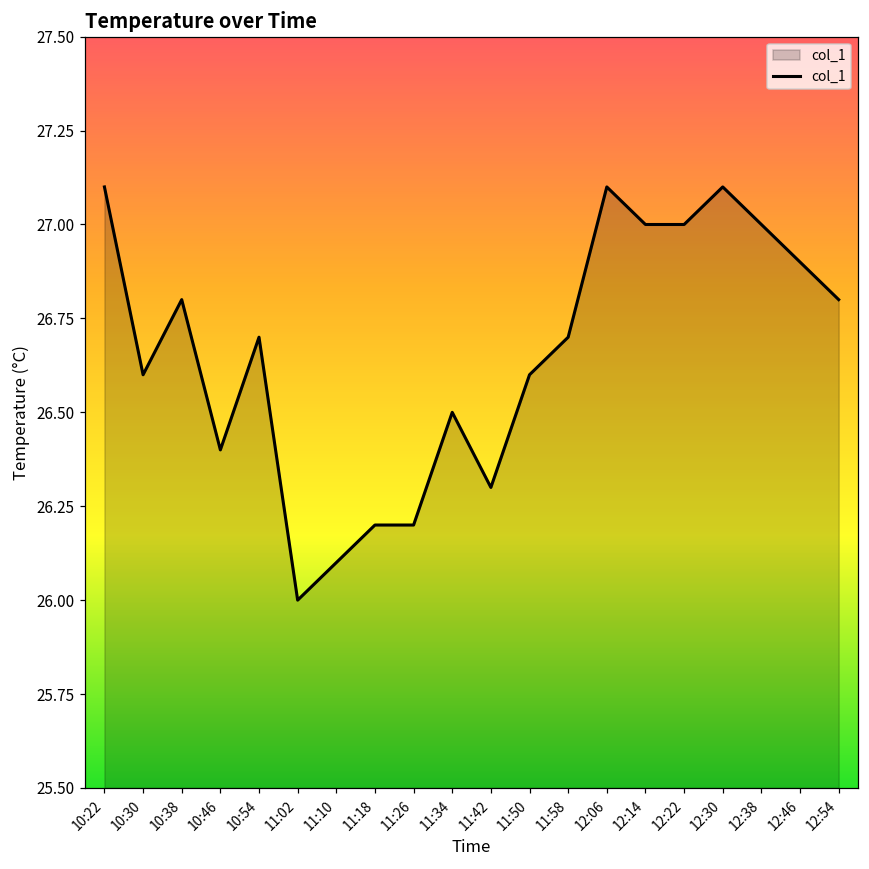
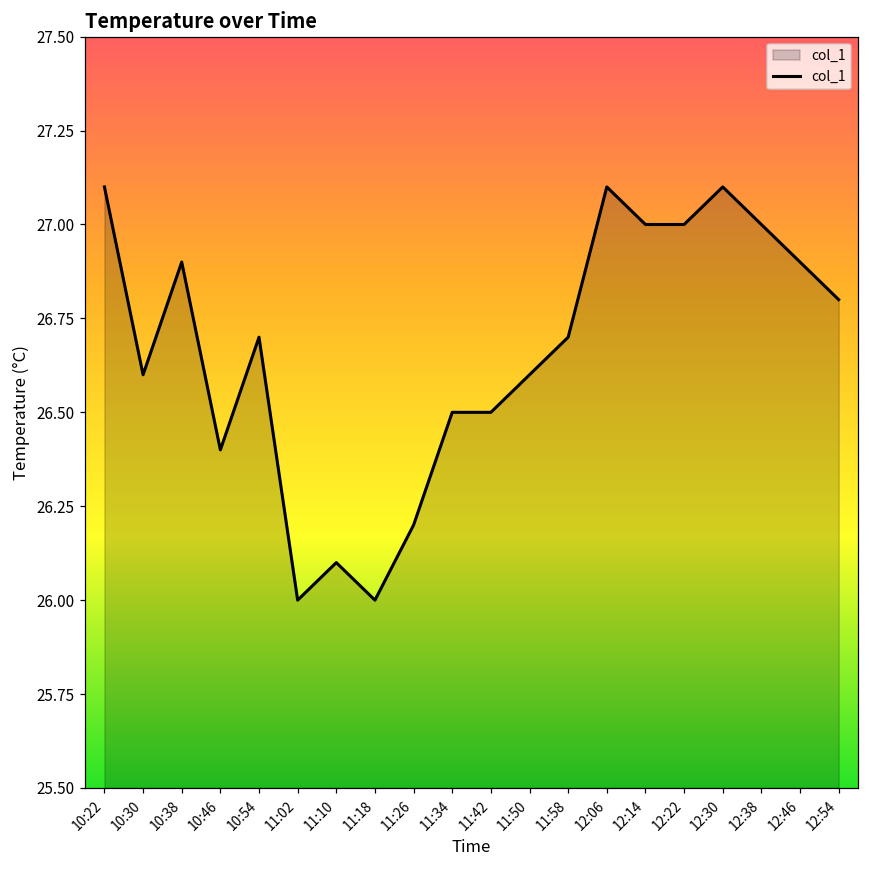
  {
    "10:22": 27.1,
    "10:30": 26.6,
-   "10:38": 26.8,
+   "10:38": 26.9,
    "10:46": 26.4,
    "10:54": 26.7,
    "11:02": 26.0,
    "11:10": 26.1,
-   "11:18": 26.2,
+   "11:18": 26.0,
    "11:26": 26.2,
    "11:34": 26.5,
-   "11:42": 26.3,
+   "11:42": 26.5,
    "11:50": 26.6,
    "11:58": 26.7,
    "12:06": 27.1,
    "12:14": 27.0,
    "12:22": 27.0,
    "12:30": 27.1,
    "12:38": 27.0,
    "12:46": 26.9,
    "12:54": 26.8
  }
